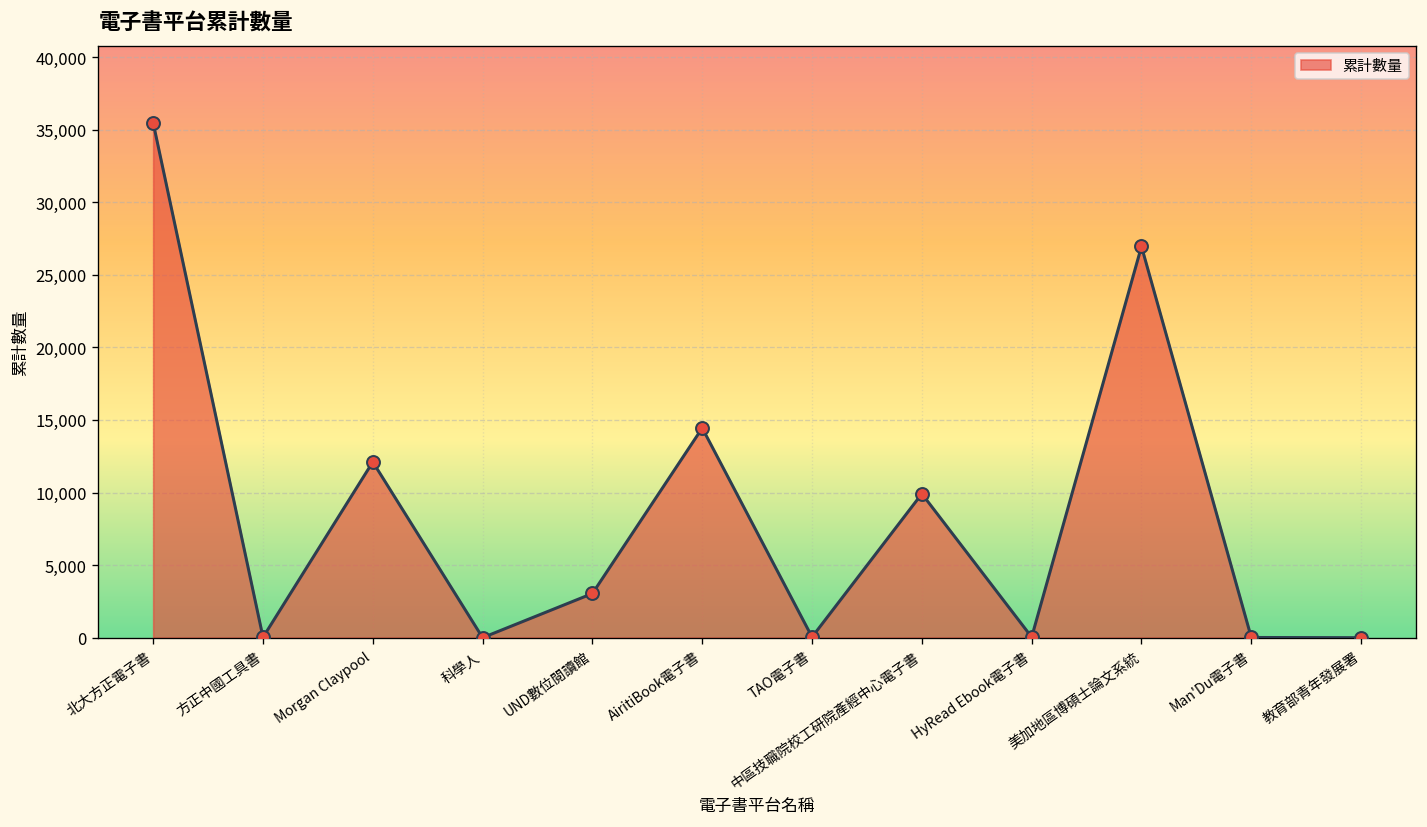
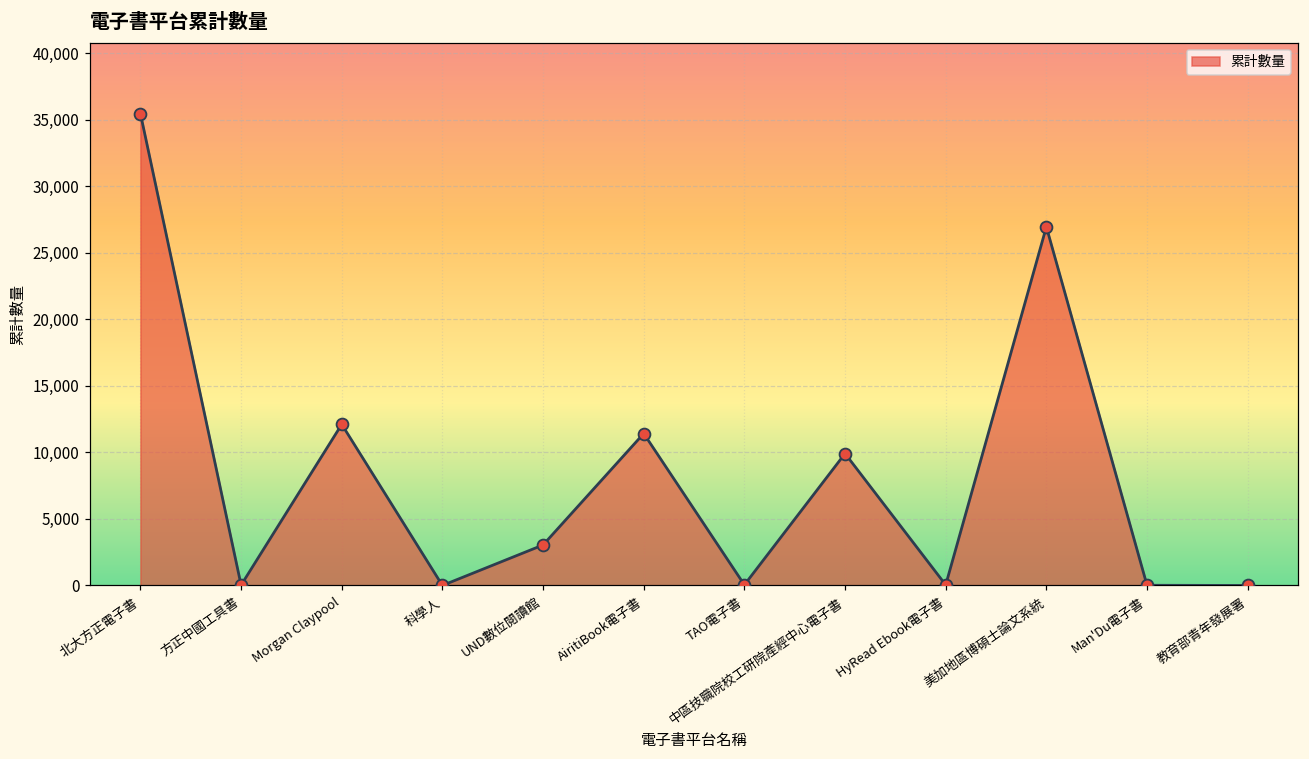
  {
    "北大方正電子書": "35,500",
    "方正中國工具書": "0",
    "Morgan Claypool": "12,100",
    "科學人": "0",
    "UND數位閱讀館": "3,000",
-   "AiritiBook電子書": "14,400",
+   "AiritiBook電子書": "11,400",
    "TAO電子書": "0",
    "中區技職院校工研院產經中心電子書": "9,900",
    "HyRead Ebook電子書": "0",
    "美加地區博碩士論文系統": "27,000",
    "Man'Du電子書": "0",
    "教育部青年發展署": "0"
  }
